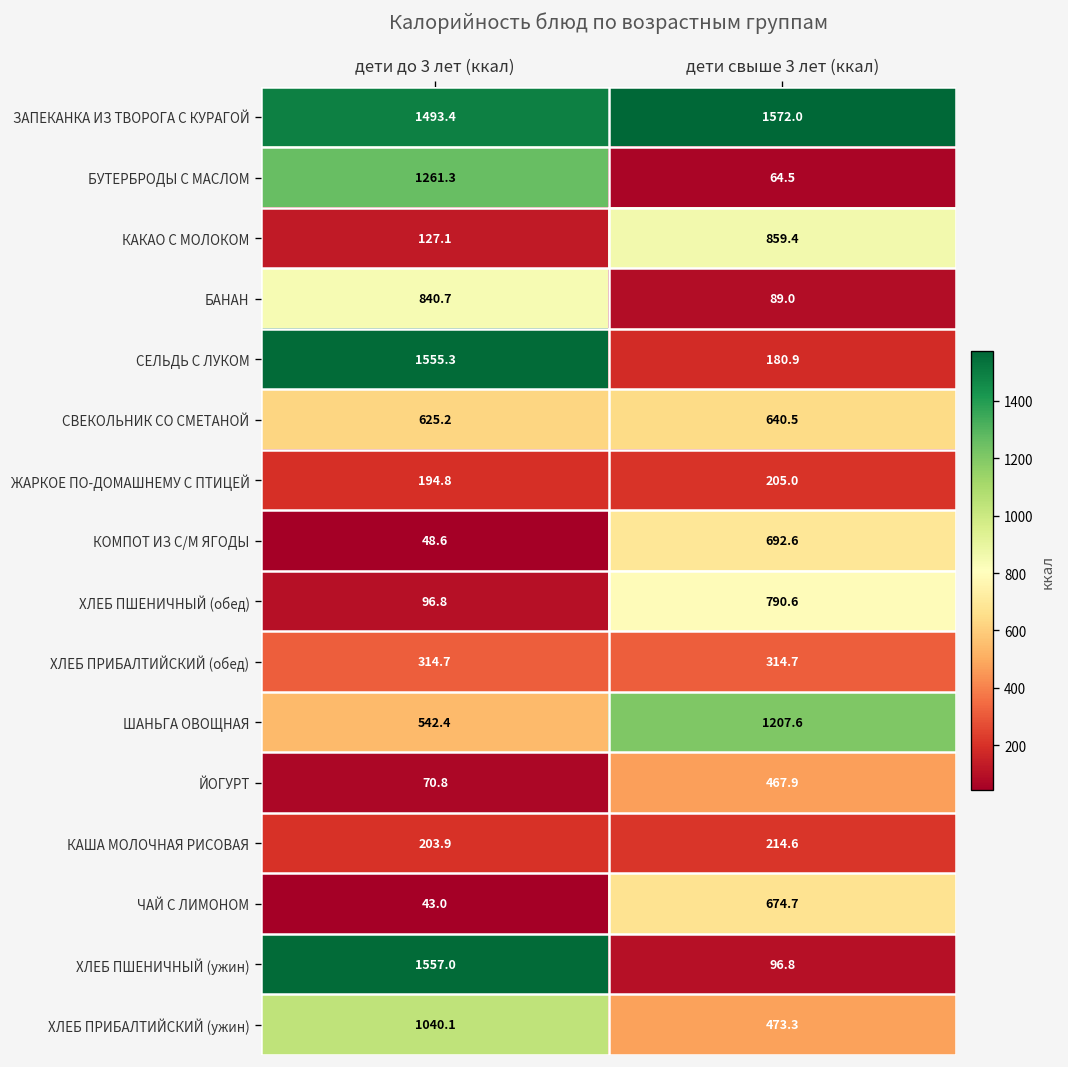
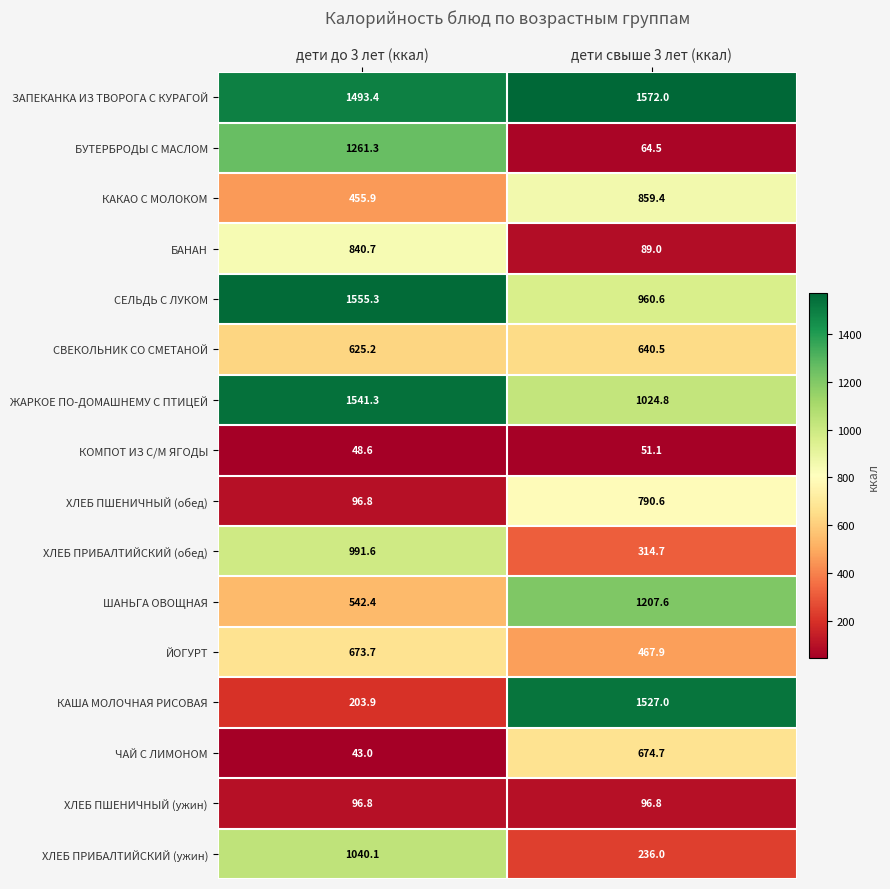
  {
    "ЗАПЕКАНКА ИЗ ТВОРОГА С КУРАГОЙ": {
      "дети до 3 лет (ккал)": 1493.4,
      "дети свыше 3 лет (ккал)": 1572.0
    },
    "БУТЕРБРОДЫ С МАСЛОМ": {
      "дети до 3 лет (ккал)": 1261.3,
      "дети свыше 3 лет (ккал)": 64.5
    },
    "КАКАО С МОЛОКОМ": {
-     "дети до 3 лет (ккал)": 127.1,
+     "дети до 3 лет (ккал)": 455.9,
      "дети свыше 3 лет (ккал)": 859.4
    },
    "БАНАН": {
      "дети до 3 лет (ккал)": 840.7,
      "дети свыше 3 лет (ккал)": 89.0
    },
    "СЕЛЬДЬ С ЛУКОМ": {
      "дети до 3 лет (ккал)": 1555.3,
-     "дети свыше 3 лет (ккал)": 180.9
+     "дети свыше 3 лет (ккал)": 960.6
    },
    "СВЕКОЛЬНИК СО СМЕТАНОЙ": {
      "дети до 3 лет (ккал)": 625.2,
      "дети свыше 3 лет (ккал)": 640.5
    },
    "ЖАРКОЕ ПО-ДОМАШНЕМУ С ПТИЦЕЙ": {
-     "дети до 3 лет (ккал)": 194.8,
-     "дети свыше 3 лет (ккал)": 205.0
+     "дети до 3 лет (ккал)": 1541.3,
+     "дети свыше 3 лет (ккал)": 1024.8
    },
    "КОМПОТ ИЗ С/М ЯГОДЫ": {
      "дети до 3 лет (ккал)": 48.6,
-     "дети свыше 3 лет (ккал)": 692.6
+     "дети свыше 3 лет (ккал)": 51.1
    },
    "ХЛЕБ ПШЕНИЧНЫЙ (обед)": {
      "дети до 3 лет (ккал)": 96.8,
      "дети свыше 3 лет (ккал)": 790.6
    },
    "ХЛЕБ ПРИБАЛТИЙСКИЙ (обед)": {
-     "дети до 3 лет (ккал)": 314.7,
+     "дети до 3 лет (ккал)": 991.6,
      "дети свыше 3 лет (ккал)": 314.7
    },
    "ШАНЬГА ОВОЩНАЯ": {
      "дети до 3 лет (ккал)": 542.4,
      "дети свыше 3 лет (ккал)": 1207.6
    },
    "ЙОГУРТ": {
-     "дети до 3 лет (ккал)": 70.8,
+     "дети до 3 лет (ккал)": 673.7,
      "дети свыше 3 лет (ккал)": 467.9
    },
    "КАША МОЛОЧНАЯ РИСОВАЯ": {
      "дети до 3 лет (ккал)": 203.9,
-     "дети свыше 3 лет (ккал)": 214.6
+     "дети свыше 3 лет (ккал)": 1527.0
    },
    "ЧАЙ С ЛИМОНОМ": {
      "дети до 3 лет (ккал)": 43.0,
      "дети свыше 3 лет (ккал)": 674.7
    },
    "ХЛЕБ ПШЕНИЧНЫЙ (ужин)": {
-     "дети до 3 лет (ккал)": 1557.0,
+     "дети до 3 лет (ккал)": 96.8,
      "дети свыше 3 лет (ккал)": 96.8
    },
    "ХЛЕБ ПРИБАЛТИЙСКИЙ (ужин)": {
      "дети до 3 лет (ккал)": 1040.1,
-     "дети свыше 3 лет (ккал)": 473.3
+     "дети свыше 3 лет (ккал)": 236.0
    }
  }
